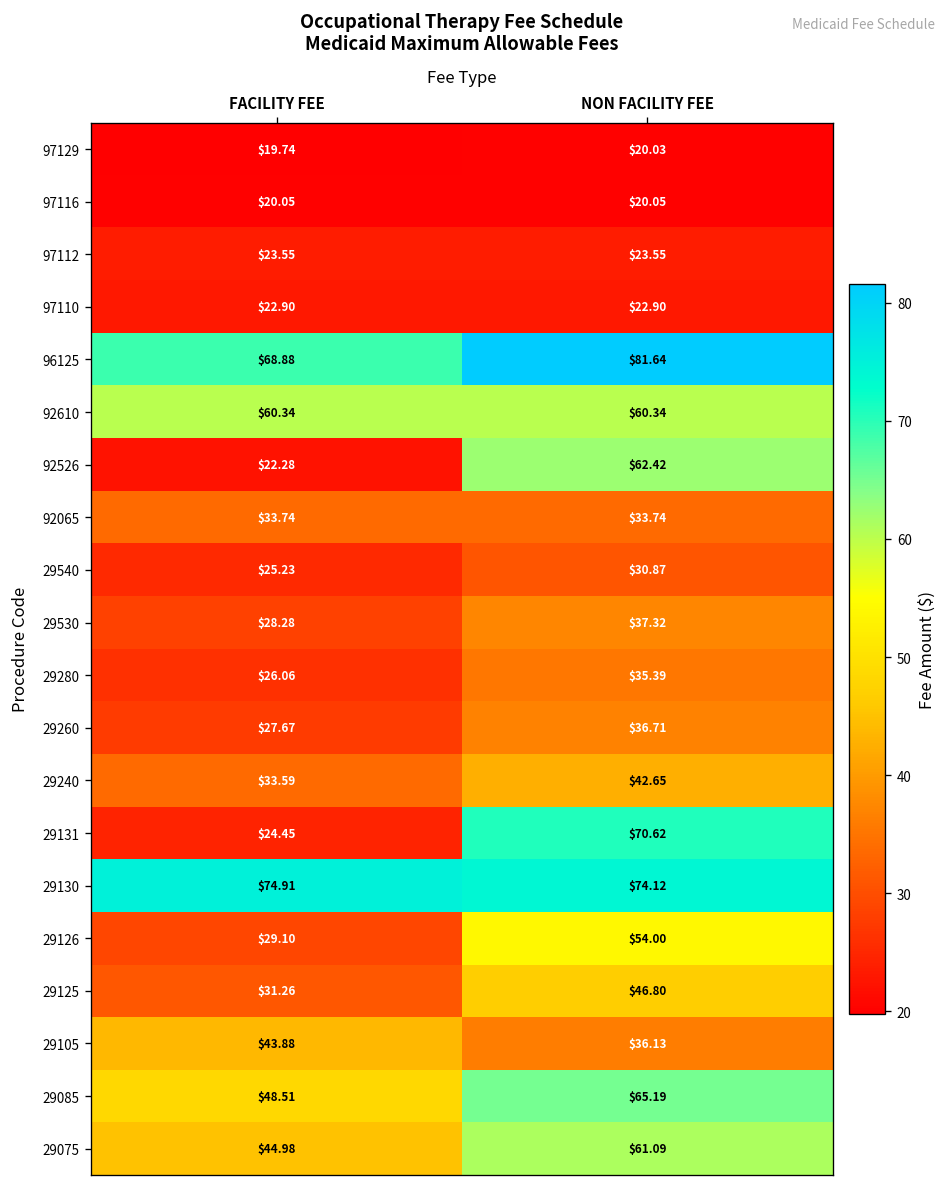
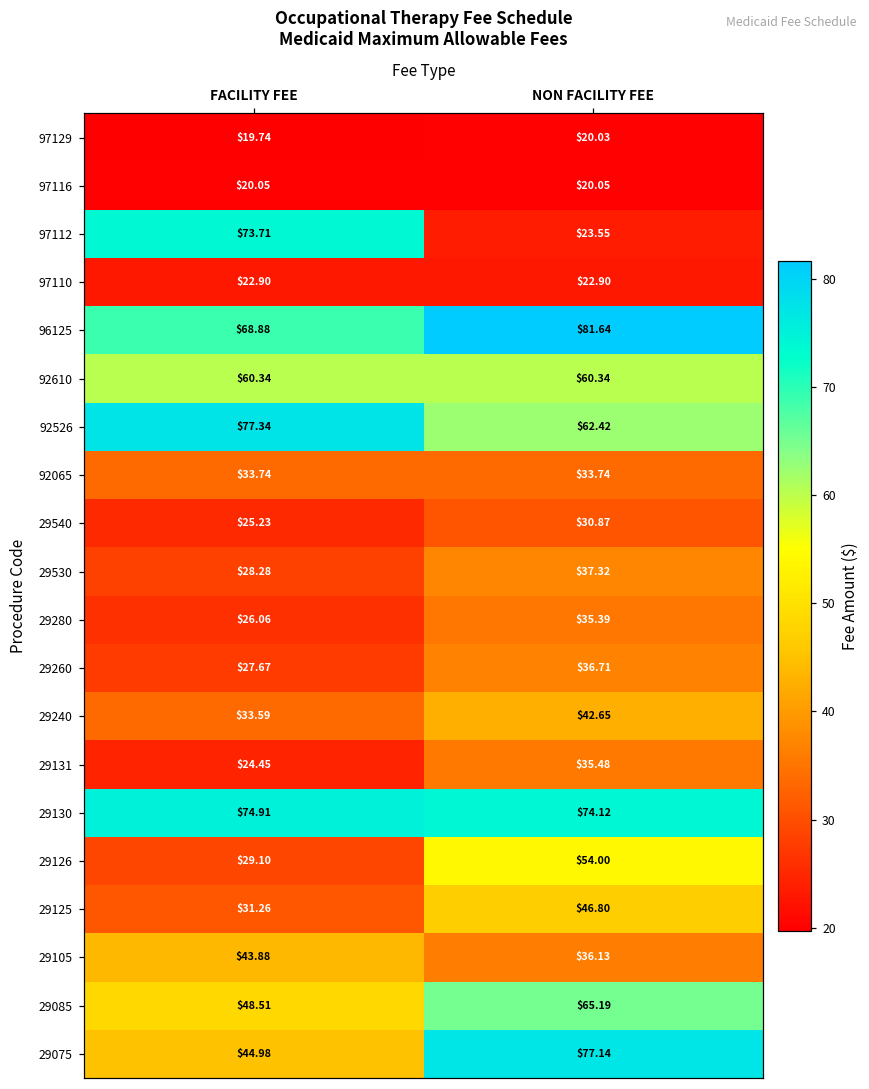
  {
    "97129": {
      "FACILITY FEE": "$19.74",
      "NON FACILITY FEE": "$20.03"
    },
    "97116": {
      "FACILITY FEE": "$20.05",
      "NON FACILITY FEE": "$20.05"
    },
    "97112": {
-     "FACILITY FEE": "$23.55",
+     "FACILITY FEE": "$73.71",
      "NON FACILITY FEE": "$23.55"
    },
    "97110": {
      "FACILITY FEE": "$22.90",
      "NON FACILITY FEE": "$22.90"
    },
    "96125": {
      "FACILITY FEE": "$68.88",
      "NON FACILITY FEE": "$81.64"
    },
    "92610": {
      "FACILITY FEE": "$60.34",
      "NON FACILITY FEE": "$60.34"
    },
    "92526": {
-     "FACILITY FEE": "$22.28",
+     "FACILITY FEE": "$77.34",
      "NON FACILITY FEE": "$62.42"
    },
    "92065": {
      "FACILITY FEE": "$33.74",
      "NON FACILITY FEE": "$33.74"
    },
    "29540": {
      "FACILITY FEE": "$25.23",
      "NON FACILITY FEE": "$30.87"
    },
    "29530": {
      "FACILITY FEE": "$28.28",
      "NON FACILITY FEE": "$37.32"
    },
    "29280": {
      "FACILITY FEE": "$26.06",
      "NON FACILITY FEE": "$35.39"
    },
    "29260": {
      "FACILITY FEE": "$27.67",
      "NON FACILITY FEE": "$36.71"
    },
    "29240": {
      "FACILITY FEE": "$33.59",
      "NON FACILITY FEE": "$42.65"
    },
    "29131": {
      "FACILITY FEE": "$24.45",
-     "NON FACILITY FEE": "$70.62"
+     "NON FACILITY FEE": "$35.48"
    },
    "29130": {
      "FACILITY FEE": "$74.91",
      "NON FACILITY FEE": "$74.12"
    },
    "29126": {
      "FACILITY FEE": "$29.10",
      "NON FACILITY FEE": "$54.00"
    },
    "29125": {
      "FACILITY FEE": "$31.26",
      "NON FACILITY FEE": "$46.80"
    },
    "29105": {
      "FACILITY FEE": "$43.88",
      "NON FACILITY FEE": "$36.13"
    },
    "29085": {
      "FACILITY FEE": "$48.51",
      "NON FACILITY FEE": "$65.19"
    },
    "29075": {
      "FACILITY FEE": "$44.98",
-     "NON FACILITY FEE": "$61.09"
+     "NON FACILITY FEE": "$77.14"
    }
  }
